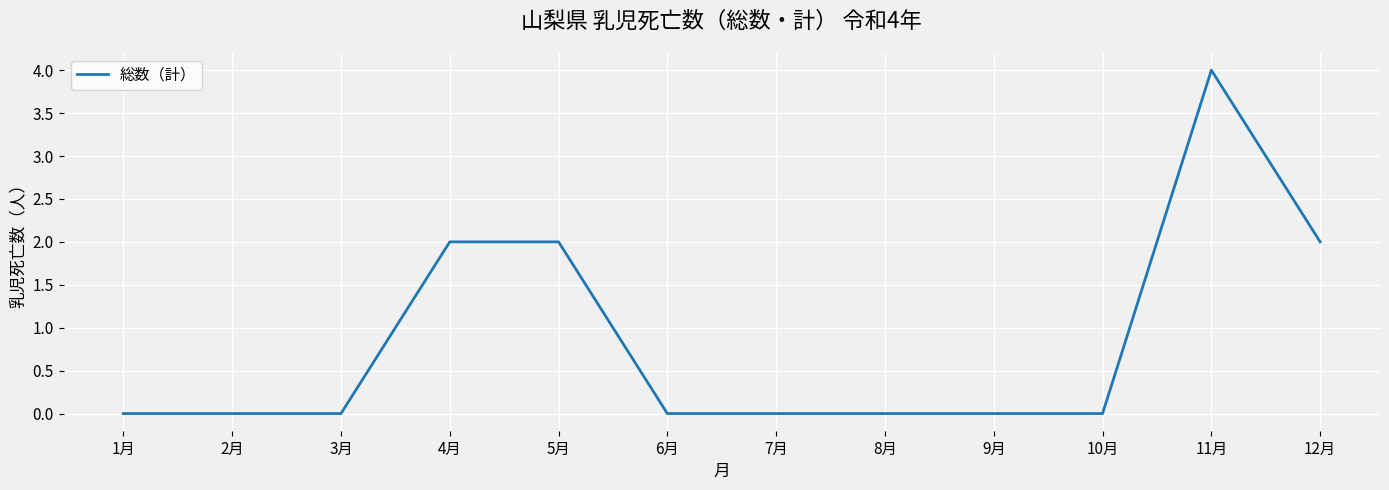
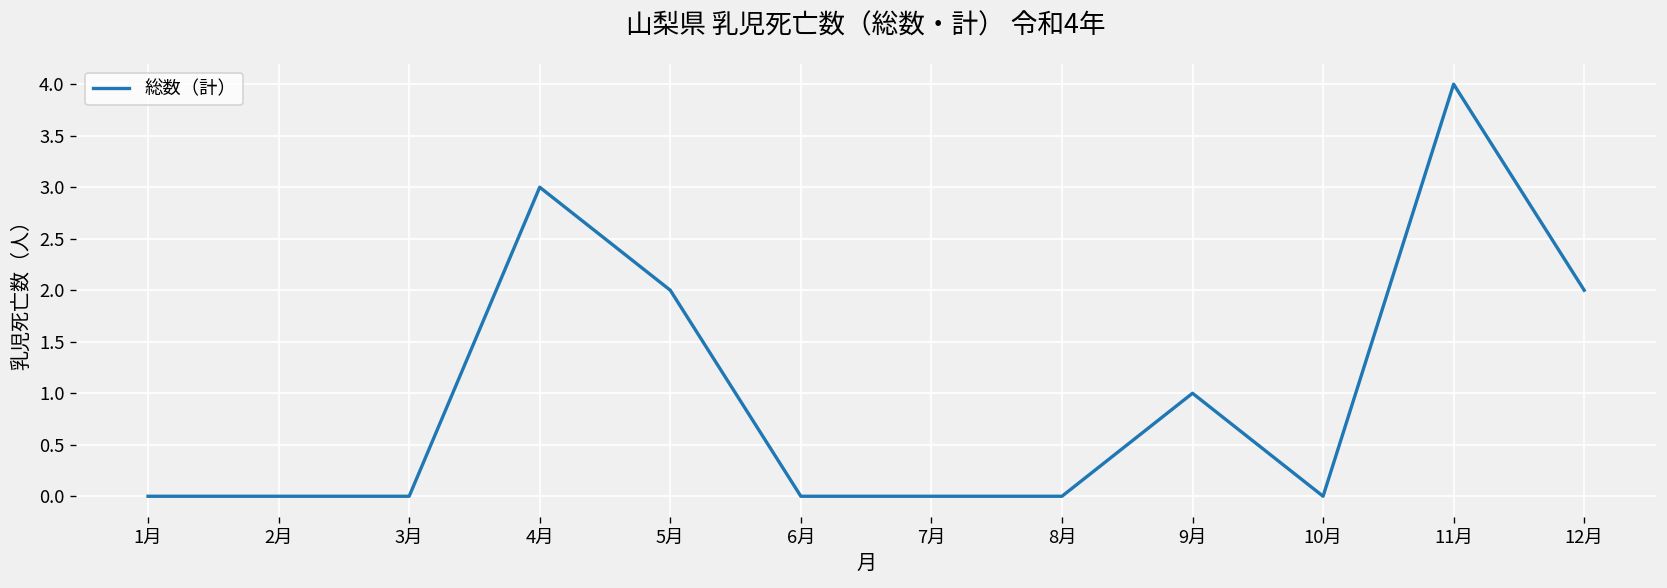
  {
    "1月": 0,
    "2月": 0,
    "3月": 0,
-   "4月": 2,
+   "4月": 3,
    "5月": 2,
    "6月": 0,
    "7月": 0,
    "8月": 0,
-   "9月": 0,
+   "9月": 1,
    "10月": 0,
    "11月": 4,
    "12月": 2
  }
